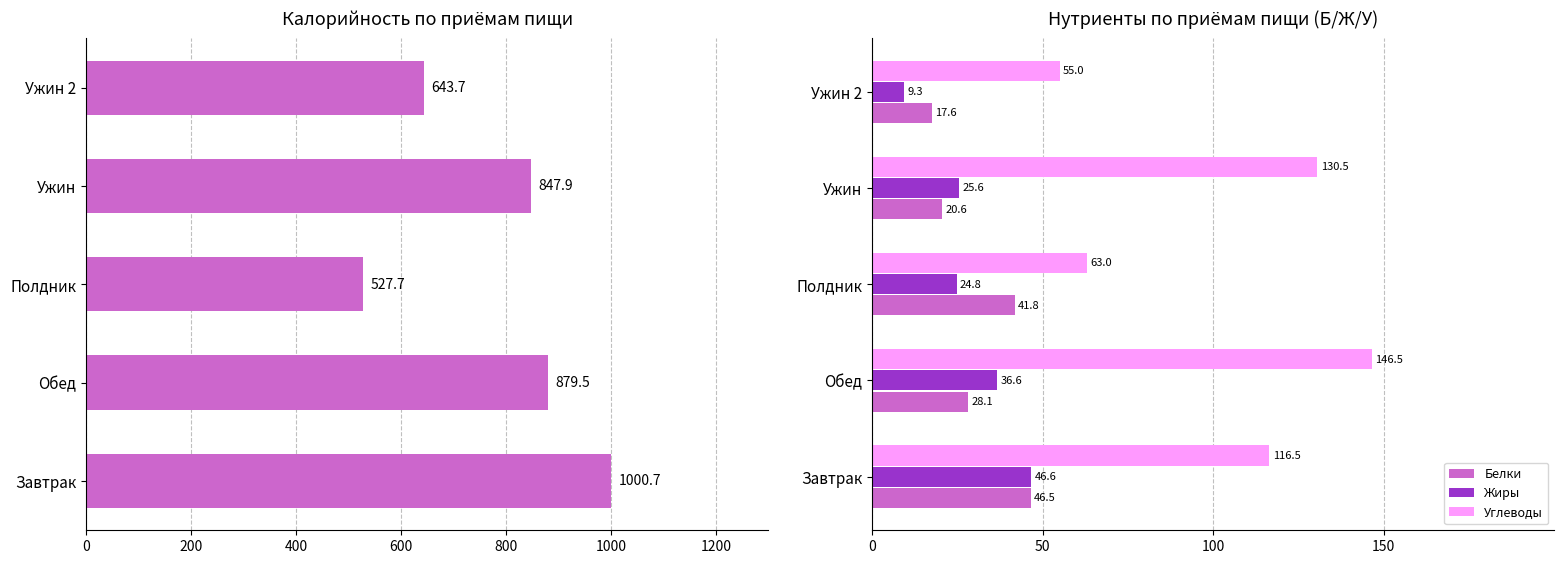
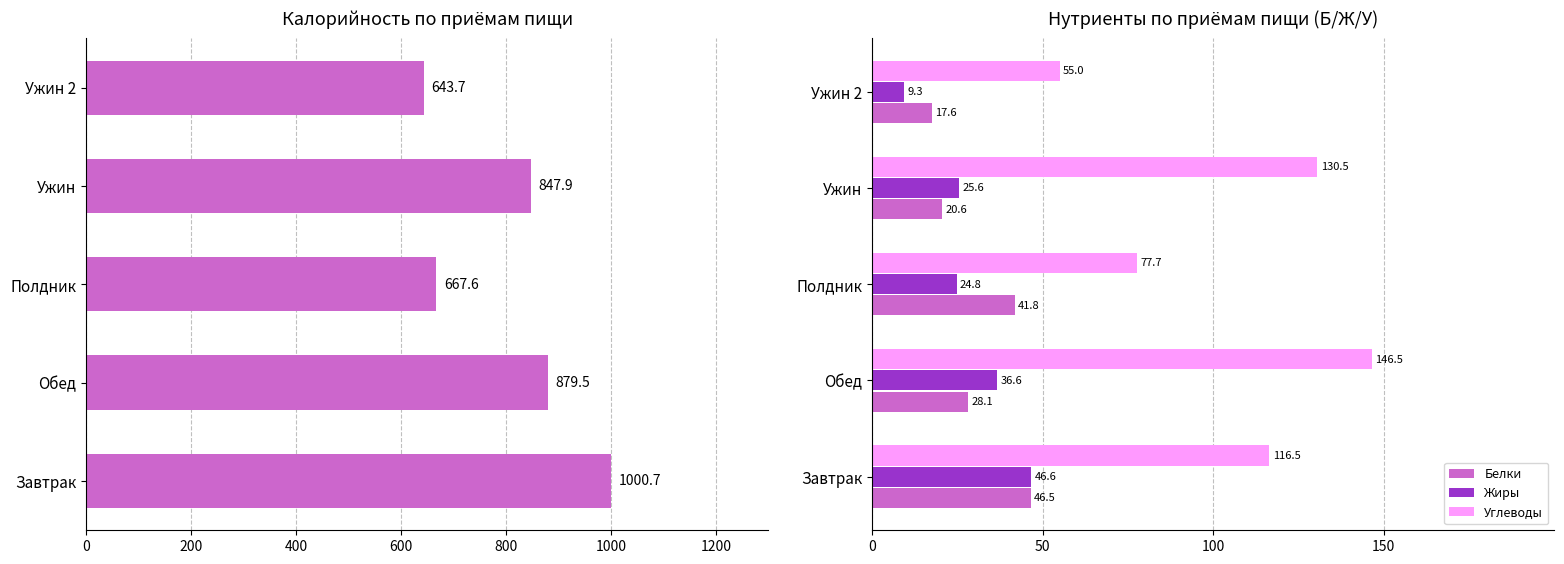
  {
    "Калорийность по приёмам пищи": {
      "Ужин 2": 643.7,
      "Ужин": 847.9,
-     "Полдник": 527.7,
+     "Полдник": 667.6,
      "Обед": 879.5,
      "Завтрак": 1000.7
    },
    "Нутриенты по приёмам пищи (Б/Ж/У)": {
      "Белки": {
        "Ужин 2": 17.6,
        "Ужин": 20.6,
        "Полдник": 41.8,
        "Обед": 28.1,
        "Завтрак": 46.5
      },
      "Жиры": {
        "Ужин 2": 9.3,
        "Ужин": 25.6,
        "Полдник": 24.8,
        "Обед": 36.6,
        "Завтрак": 46.6
      },
      "Углеводы": {
        "Ужин 2": 55.0,
        "Ужин": 130.5,
-       "Полдник": 63.0,
+       "Полдник": 77.7,
        "Обед": 146.5,
        "Завтрак": 116.5
      }
    }
  }
